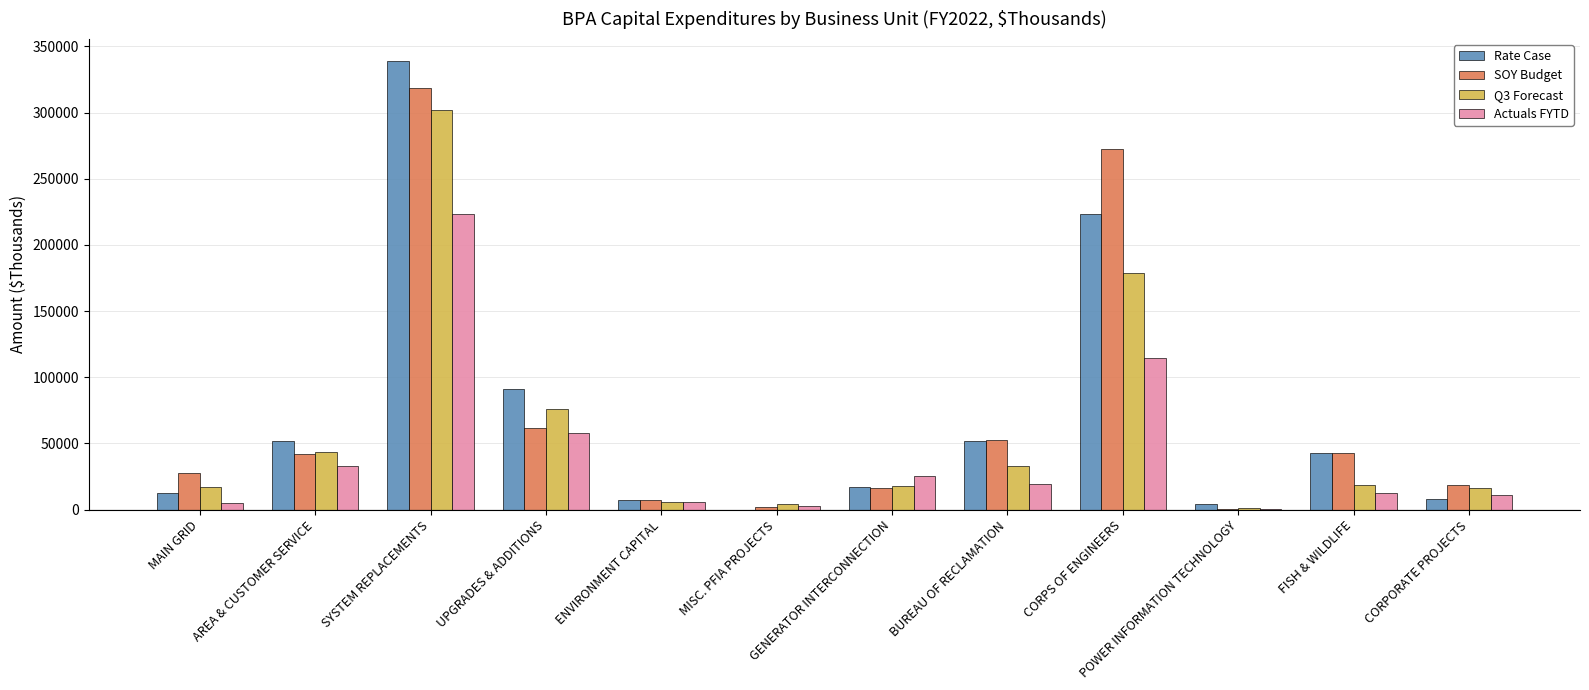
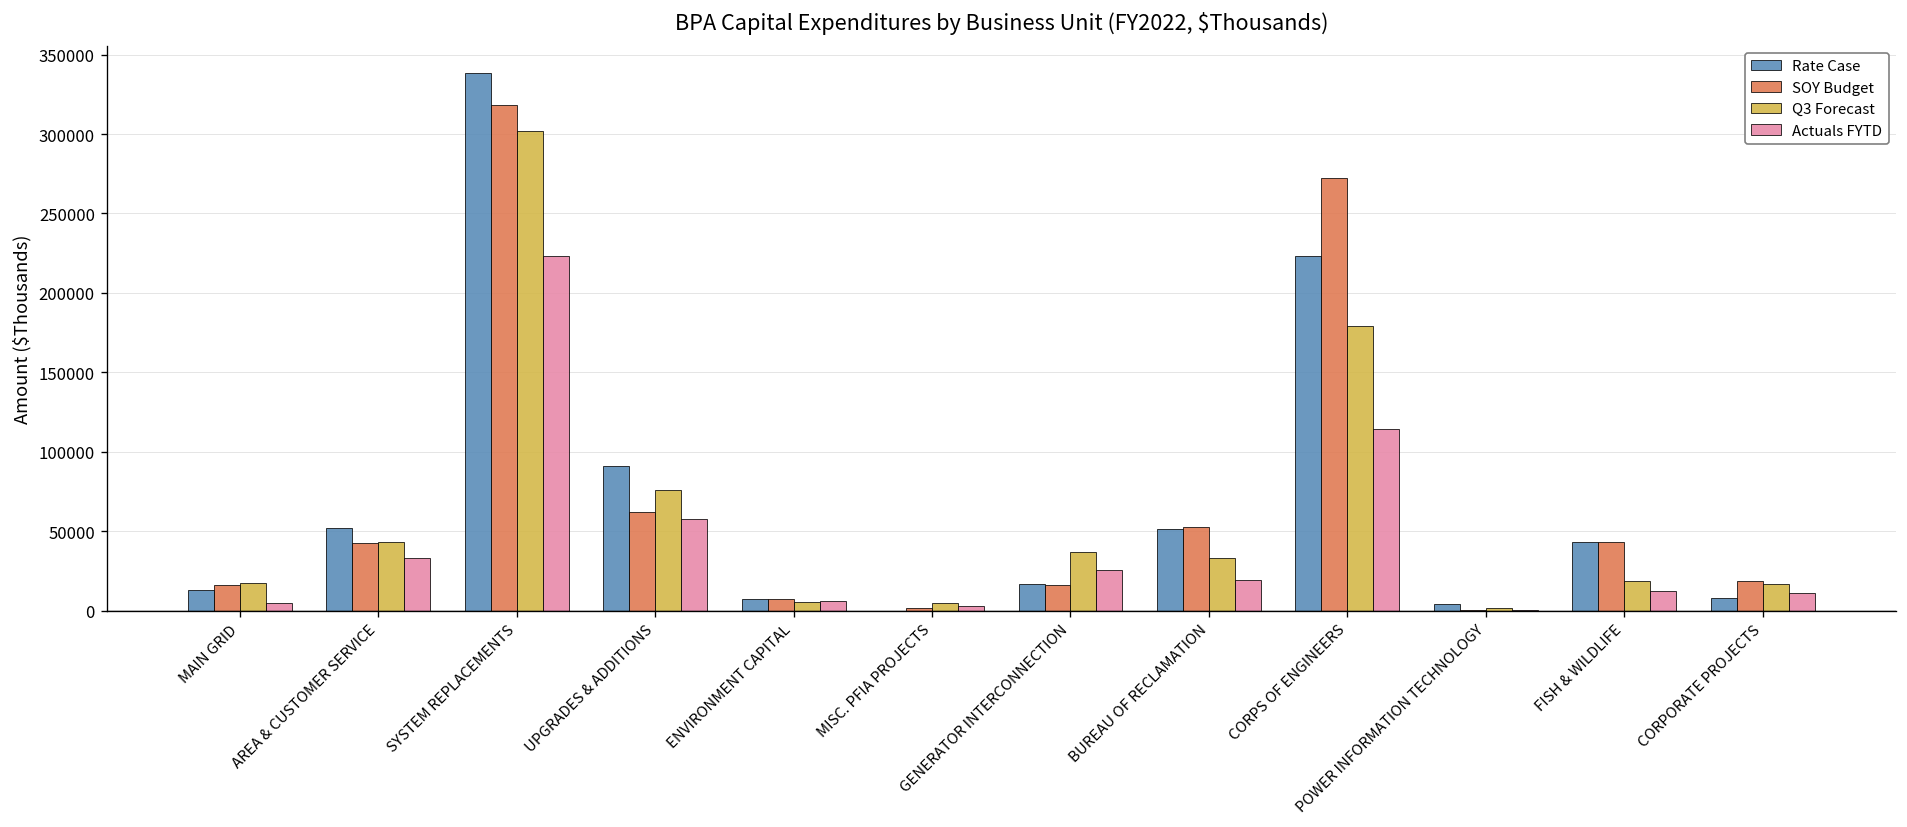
  {
    "Rate Case": {
      "MAIN GRID": 13000,
      "AREA & CUSTOMER SERVICE": 52000,
      "SYSTEM REPLACEMENTS": 339000,
      "UPGRADES & ADDITIONS": 91000,
      "ENVIRONMENT CAPITAL": 7000,
      "MISC. PFIA PROJECTS": 0,
      "GENERATOR INTERCONNECTION": 17000,
      "BUREAU OF RECLAMATION": 52000,
      "CORPS OF ENGINEERS": 223000,
      "POWER INFORMATION TECHNOLOGY": 4000,
      "FISH & WILDLIFE": 43000,
      "CORPORATE PROJECTS": 8000
    },
    "SOY Budget": {
-     "MAIN GRID": 28000,
+     "MAIN GRID": 16000,
      "AREA & CUSTOMER SERVICE": 42000,
      "SYSTEM REPLACEMENTS": 319000,
      "UPGRADES & ADDITIONS": 62000,
      "ENVIRONMENT CAPITAL": 7000,
      "MISC. PFIA PROJECTS": 2000,
      "GENERATOR INTERCONNECTION": 16000,
      "BUREAU OF RECLAMATION": 53000,
      "CORPS OF ENGINEERS": 273000,
      "FISH & WILDLIFE": 43000,
      "CORPORATE PROJECTS": 19000
    },
    "Q3 Forecast": {
      "MAIN GRID": 17000,
      "AREA & CUSTOMER SERVICE": 43000,
      "SYSTEM REPLACEMENTS": 302000,
      "UPGRADES & ADDITIONS": 76000,
      "ENVIRONMENT CAPITAL": 6000,
      "MISC. PFIA PROJECTS": 5000,
-     "GENERATOR INTERCONNECTION": 18000,
+     "GENERATOR INTERCONNECTION": 37000,
      "BUREAU OF RECLAMATION": 33000,
      "CORPS OF ENGINEERS": 179000,
      "FISH & WILDLIFE": 19000,
      "CORPORATE PROJECTS": 17000
    },
    "Actuals FYTD": {
      "MAIN GRID": 5000,
      "AREA & CUSTOMER SERVICE": 33000,
      "SYSTEM REPLACEMENTS": 223000,
      "UPGRADES & ADDITIONS": 58000,
      "ENVIRONMENT CAPITAL": 6000,
      "MISC. PFIA PROJECTS": 3000,
      "GENERATOR INTERCONNECTION": 25000,
      "BUREAU OF RECLAMATION": 19000,
      "CORPS OF ENGINEERS": 115000,
      "FISH & WILDLIFE": 12000,
      "CORPORATE PROJECTS": 11000
    }
  }
